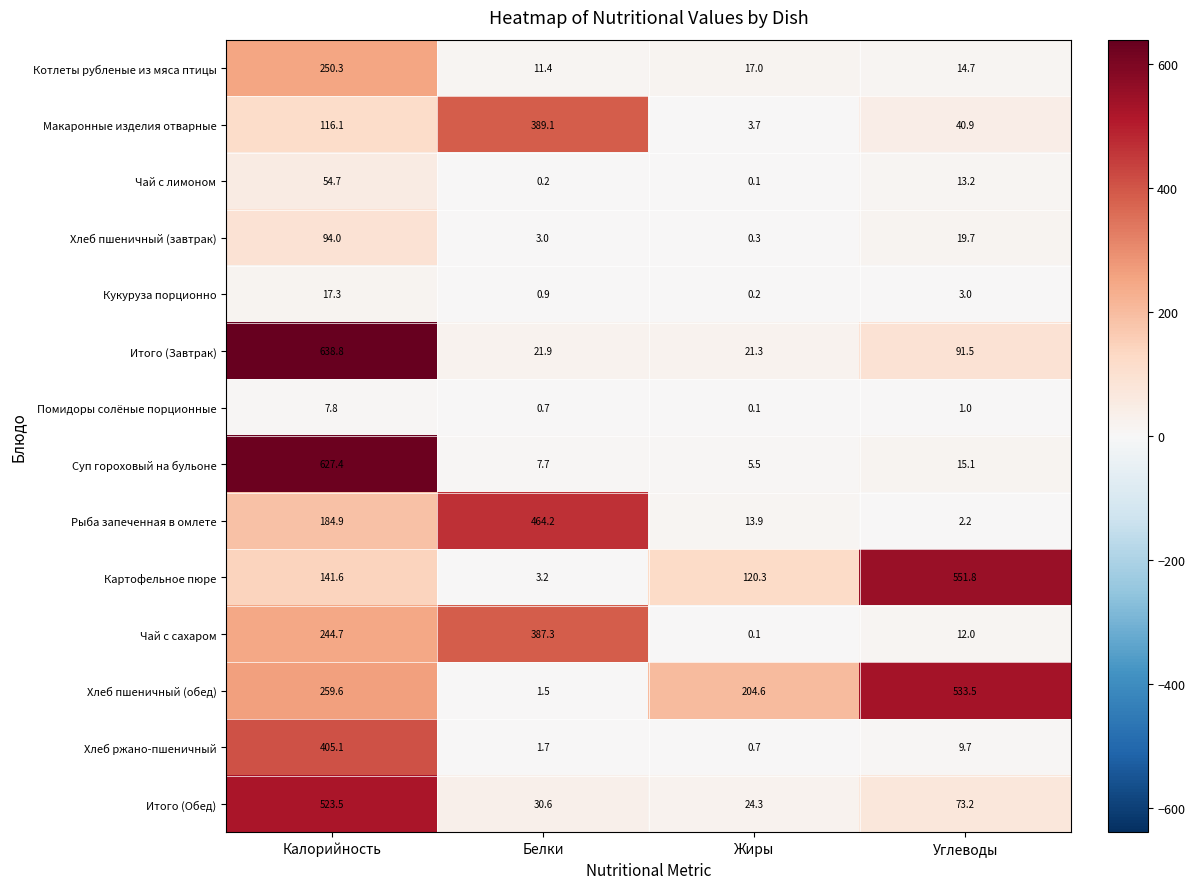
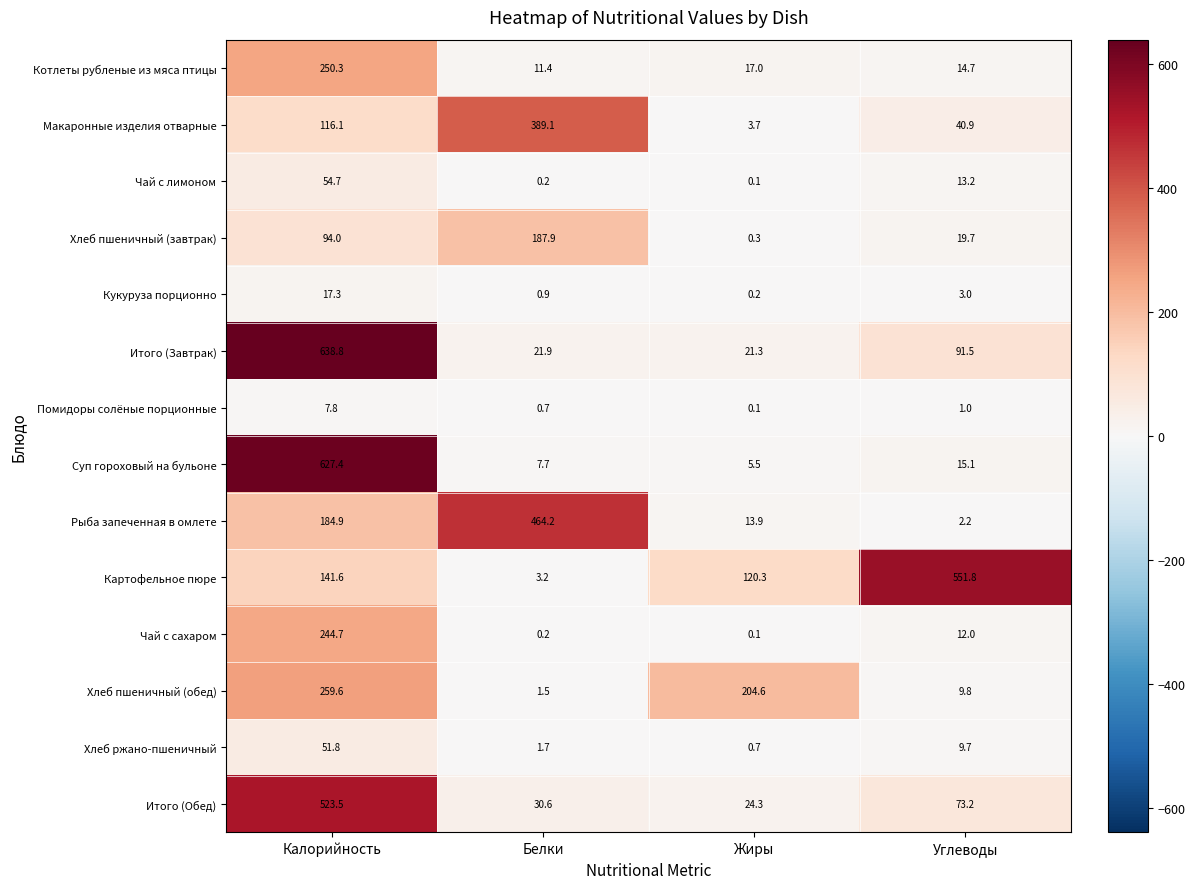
  {
    "Хлеб пшеничный (завтрак)": {
-     "Белки": 3.0
+     "Белки": 187.9
    },
    "Чай с сахаром": {
-     "Белки": 387.3
+     "Белки": 0.2
    },
    "Хлеб пшеничный (обед)": {
-     "Углеводы": 533.5
+     "Углеводы": 9.8
    },
    "Хлеб ржано-пшеничный": {
-     "Калорийность": 405.1
+     "Калорийность": 51.8
    }
  }
